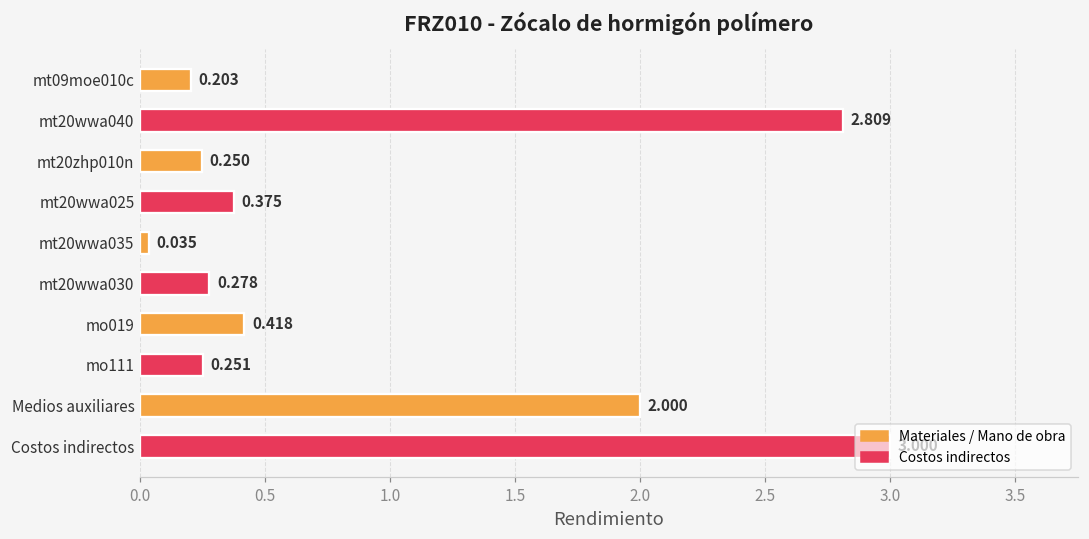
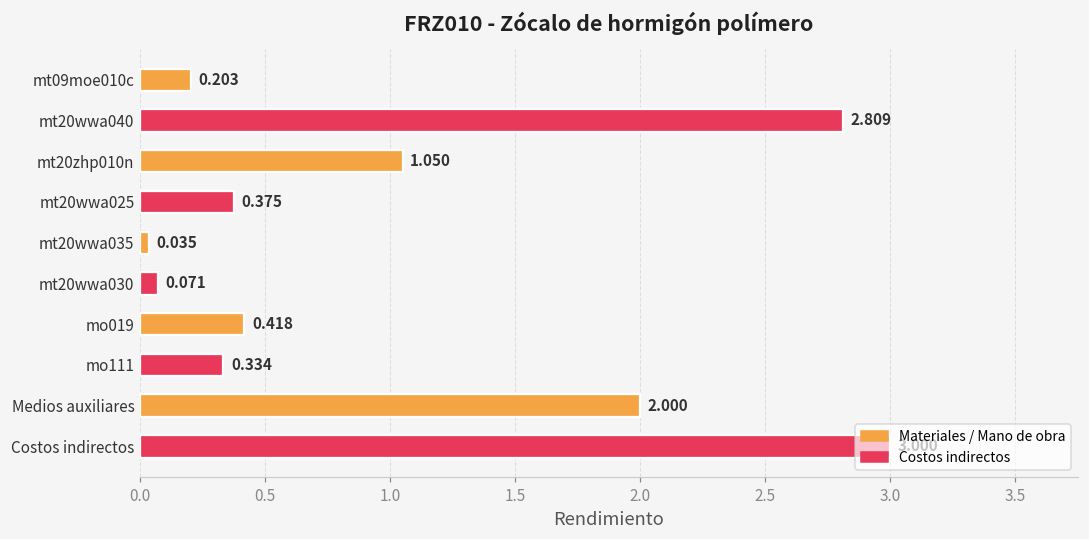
  {
    "mt09moe010c": 0.203,
    "mt20wwa040": 2.809,
-   "mt20zhp010n": 0.250,
+   "mt20zhp010n": 1.050,
    "mt20wwa025": 0.375,
    "mt20wwa035": 0.035,
-   "mt20wwa030": 0.278,
+   "mt20wwa030": 0.071,
    "mo019": 0.418,
-   "mo111": 0.251,
+   "mo111": 0.334,
    "Medios auxiliares": 2.000
  }
